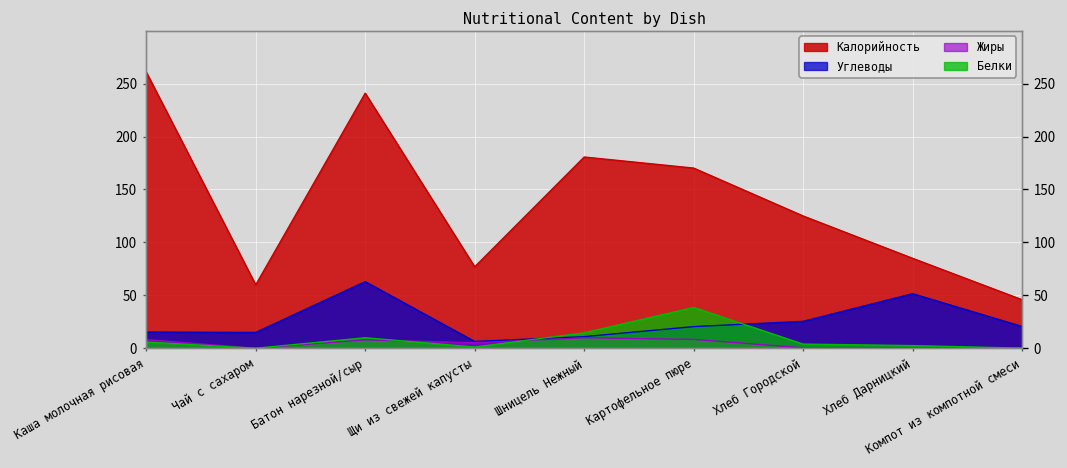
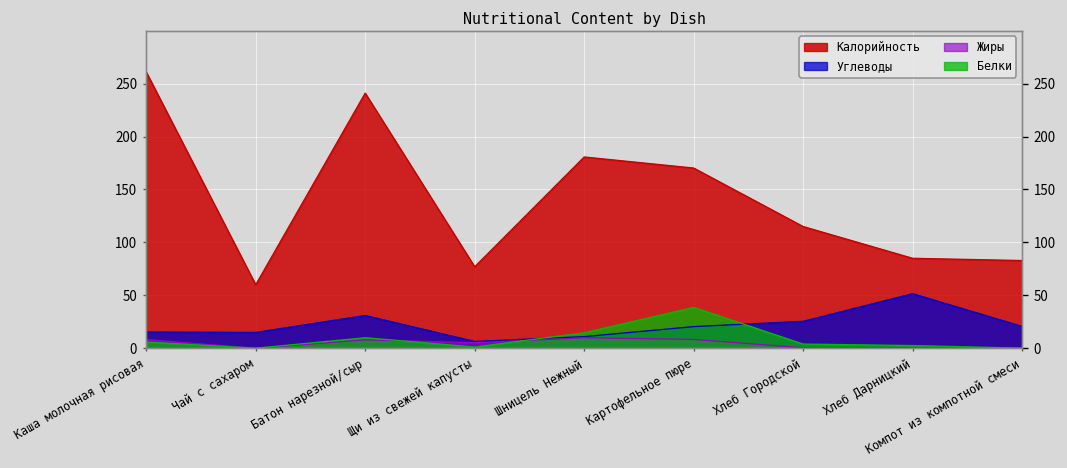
  {
    "Калорийность": {
      "Каша молочная рисовая": 260,
      "Чай с сахаром": 60,
      "Батон нарезной/сыр": 240,
      "Щи из свежей капусты": 80,
      "Шницель Нежный": 180,
      "Картофельное пюре": 170,
-     "Хлеб Городской": 130,
+     "Хлеб Городской": 120,
      "Хлеб Дарницкий": 90,
-     "Компот из компотной смеси": 50
+     "Компот из компотной смеси": 80
    },
    "Углеводы": {
      "Каша молочная рисовая": 20,
      "Чай с сахаром": 20,
-     "Батон нарезной/сыр": 60,
+     "Батон нарезной/сыр": 30,
      "Картофельное пюре": 20,
      "Хлеб Городской": 30,
      "Хлеб Дарницкий": 50,
      "Компот из компотной смеси": 20
    },
    "Жиры": {
      "Картофельное пюре": 10,
      "Хлеб Городской": 0
    },
    "Белки": {
      "Щи из свежей капусты": 0,
      "Шницель Нежный": 10,
      "Картофельное пюре": 40,
      "Хлеб Городской": 0
    }
  }
